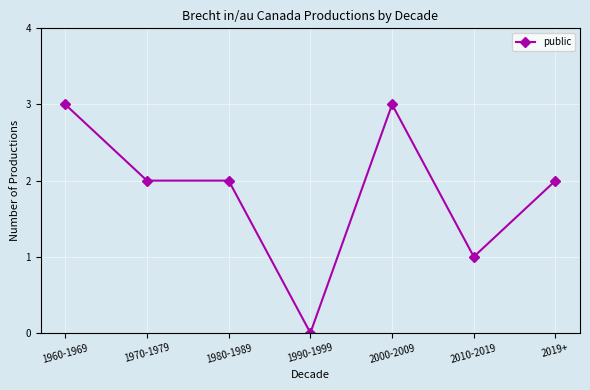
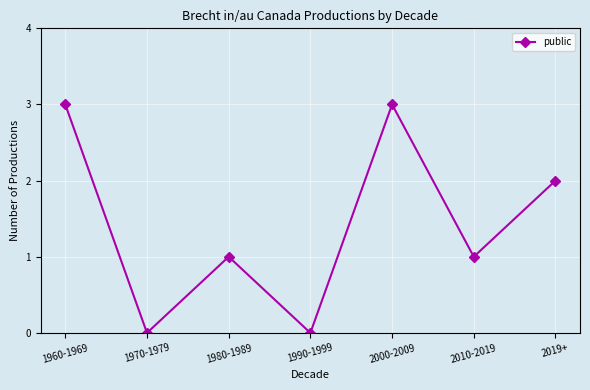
  {
    "1960-1969": 3,
-   "1970-1979": 2,
-   "1980-1989": 2,
+   "1970-1979": 0,
+   "1980-1989": 1,
    "1990-1999": 0,
    "2000-2009": 3,
    "2010-2019": 1,
    "2019+": 2
  }
